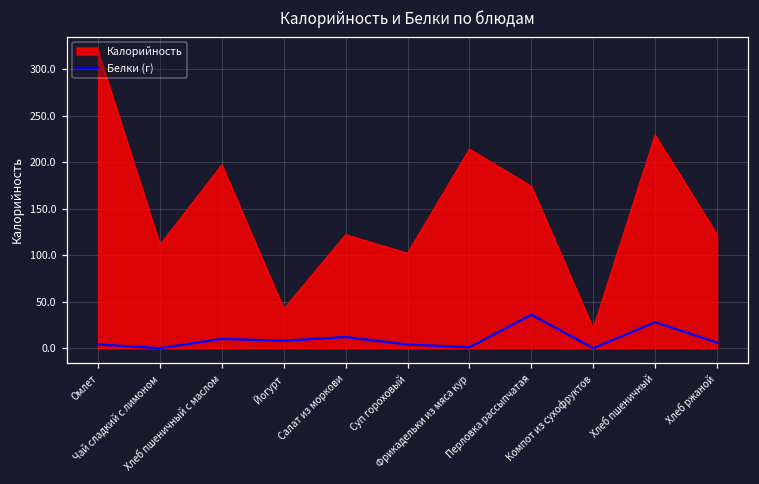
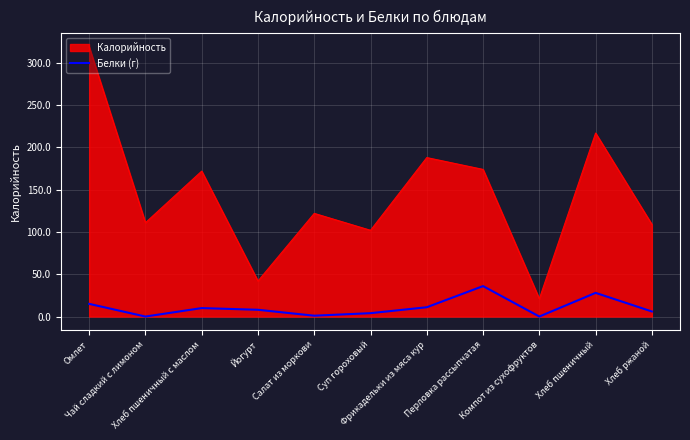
  {
    "Калорийность": {
      "Чай сладкий с лимоном": 110,
-     "Хлеб пшеничный с маслом": 200,
+     "Хлеб пшеничный с маслом": 170,
      "Йогурт": 40,
      "Салат из моркови": 120,
      "Суп гороховый": 100,
-     "Фрикадельки из мяса кур": 210,
+     "Фрикадельки из мяса кур": 190,
      "Перловка рассыпчатая": 170,
      "Компот из сухофруктов": 20,
-     "Хлеб пшеничный": 230,
-     "Хлеб ржаной": 120
+     "Хлеб пшеничный": 220,
+     "Хлеб ржаной": 110
    },
    "Белки (г)": {
-     "Омлет": 0,
+     "Омлет": 20,
      "Чай сладкий с лимоном": 0,
      "Хлеб пшеничный с маслом": 10,
      "Йогурт": 10,
-     "Салат из моркови": 10,
+     "Салат из моркови": 0,
      "Суп гороховый": 0,
-     "Фрикадельки из мяса кур": 0,
+     "Фрикадельки из мяса кур": 10,
      "Перловка рассыпчатая": 40,
      "Компот из сухофруктов": 0,
      "Хлеб пшеничный": 30,
      "Хлеб ржаной": 10
    }
  }
